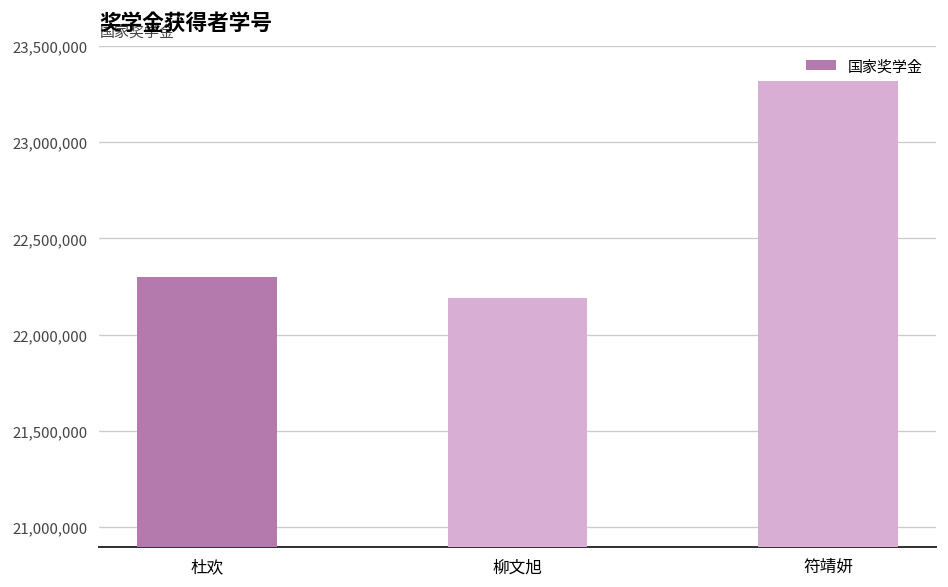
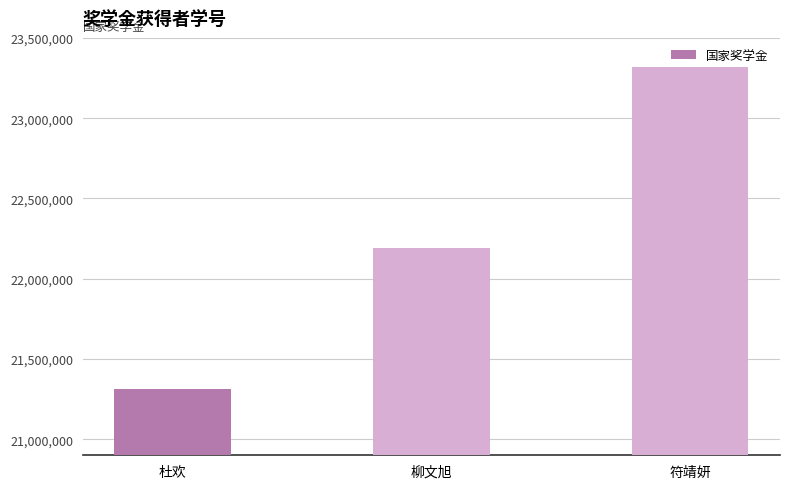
  {
-   "杜欢": "22,300,000",
+   "杜欢": "21,310,000",
    "柳文旭": "22,190,000",
    "符靖妍": "23,320,000"
  }
